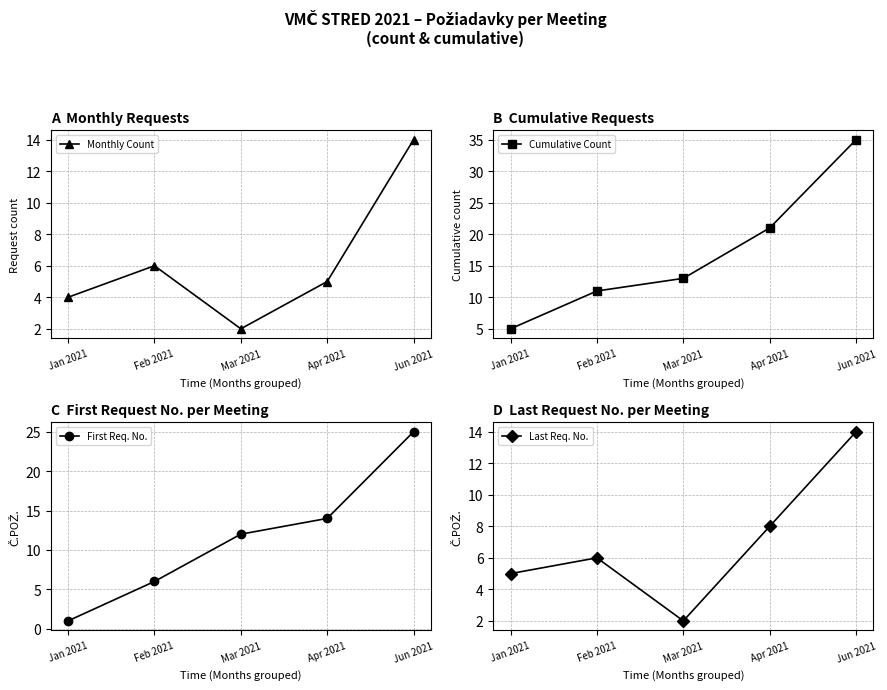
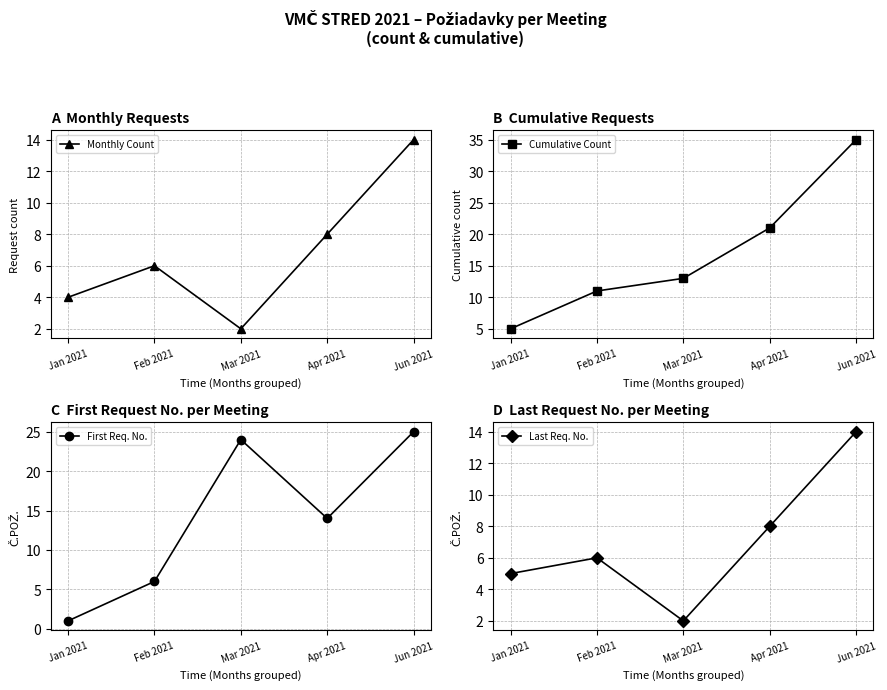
  {
    "A Monthly Requests": {
      "Jan 2021": 4,
      "Feb 2021": 6,
      "Mar 2021": 2,
-     "Apr 2021": 5,
+     "Apr 2021": 8,
      "Jun 2021": 14
    },
    "B Cumulative Requests": {
      "Jan 2021": 5,
      "Feb 2021": 11,
      "Mar 2021": 13,
      "Apr 2021": 21,
      "Jun 2021": 35
    },
    "C First Request No. per Meeting": {
      "Jan 2021": 1,
      "Feb 2021": 6,
-     "Mar 2021": 12,
+     "Mar 2021": 24,
      "Apr 2021": 14,
      "Jun 2021": 25
    },
    "D Last Request No. per Meeting": {
      "Jan 2021": 5.0,
      "Feb 2021": 6.0,
      "Mar 2021": 2.0,
      "Apr 2021": 8.0,
      "Jun 2021": 14.0
    }
  }
